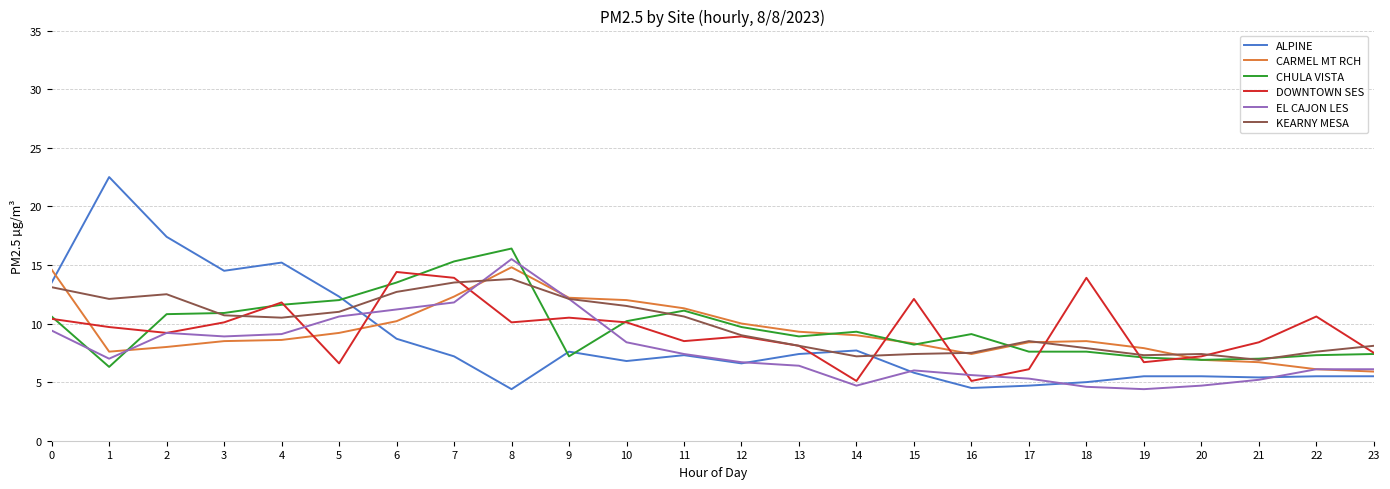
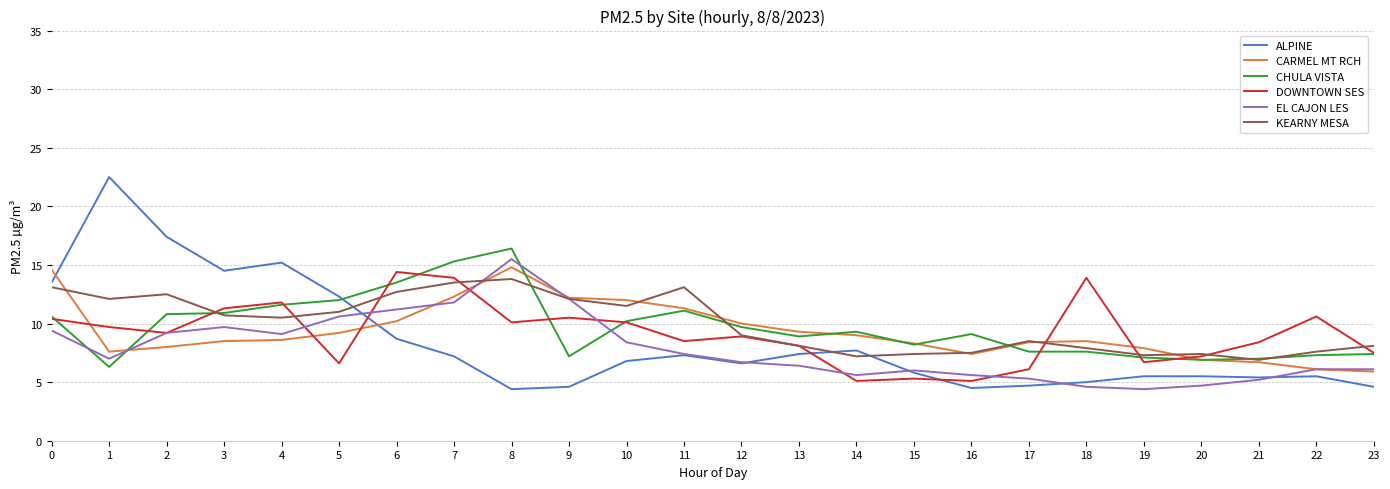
  {
    "ALPINE": {
      "0": 13.5,
      "1": 22.5,
      "2": 17.4,
      "3": 14.5,
      "4": 15.2,
      "5": 12.3,
      "6": 8.7,
      "7": 7.2,
      "8": 4.4,
-     "9": 7.6,
+     "9": 4.6,
      "10": 6.8,
      "13": 7.4,
      "14": 7.7,
      "16": 4.5,
      "17": 4.7,
      "18": 5.0,
      "19": 5.5,
      "20": 5.5,
      "22": 5.5,
-     "23": 5.5
+     "23": 4.6
    },
    "CARMEL MT RCH": {
      "0": 14.6,
      "1": 7.6,
      "2": 8.0,
      "3": 8.5,
      "4": 8.6,
      "5": 9.2,
      "6": 10.2,
      "7": 12.3,
      "8": 14.8,
      "10": 12.0,
      "12": 10.0,
      "13": 9.3,
      "14": 9.0,
      "18": 8.5,
      "19": 7.9
    },
    "CHULA VISTA": {
      "1": 6.3,
      "2": 10.8,
      "5": 12.0,
      "6": 13.5,
      "7": 15.3,
      "8": 16.4,
      "9": 7.2,
      "12": 9.7,
      "13": 8.9,
      "14": 9.3,
      "16": 9.1,
      "17": 7.6,
      "18": 7.6,
      "22": 7.3
    },
    "DOWNTOWN SES": {
      "1": 9.7,
-     "3": 10.1,
+     "3": 11.3,
      "5": 6.6,
      "6": 14.4,
      "7": 13.9,
      "8": 10.1,
      "9": 10.5,
      "11": 8.5,
      "14": 5.1,
-     "15": 12.1,
+     "15": 5.3,
      "16": 5.1,
      "17": 6.1,
      "18": 13.9,
      "19": 6.7,
      "21": 8.4,
      "22": 10.6
    },
    "EL CAJON LES": {
      "0": 9.4,
      "1": 7.0,
-     "3": 8.9,
+     "3": 9.7,
      "4": 9.1,
      "5": 10.6,
      "6": 11.2,
      "7": 11.8,
      "8": 15.5,
      "10": 8.4,
      "13": 6.4,
-     "14": 4.7,
+     "14": 5.6,
      "16": 5.6,
      "17": 5.3,
      "18": 4.6,
      "19": 4.4,
      "20": 4.7
    },
    "KEARNY MESA": {
      "0": 13.1,
      "1": 12.1,
      "2": 12.5,
      "4": 10.5,
      "5": 11.0,
      "6": 12.7,
      "7": 13.5,
      "8": 13.8,
      "10": 11.5,
-     "11": 10.6,
+     "11": 13.1,
      "14": 7.2,
      "15": 7.4,
      "18": 7.9,
      "22": 7.6,
      "23": 8.1
    }
  }
